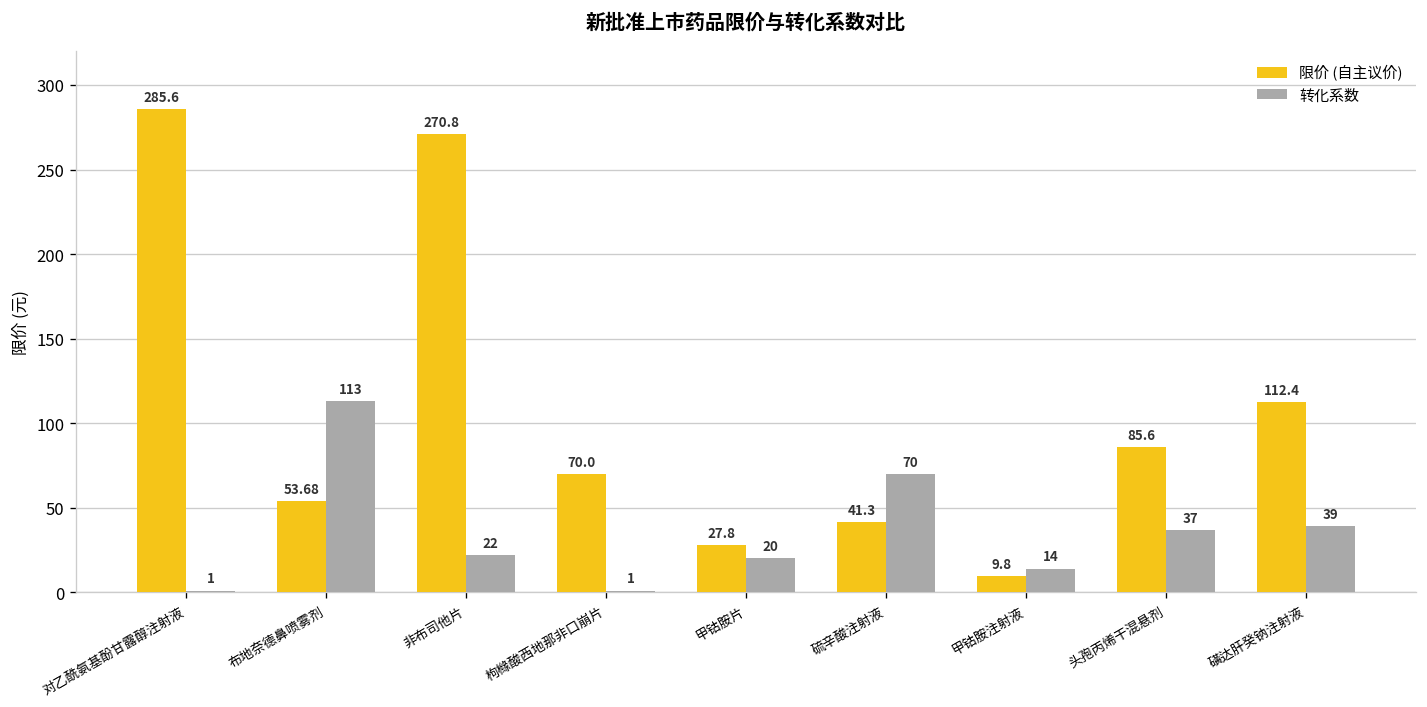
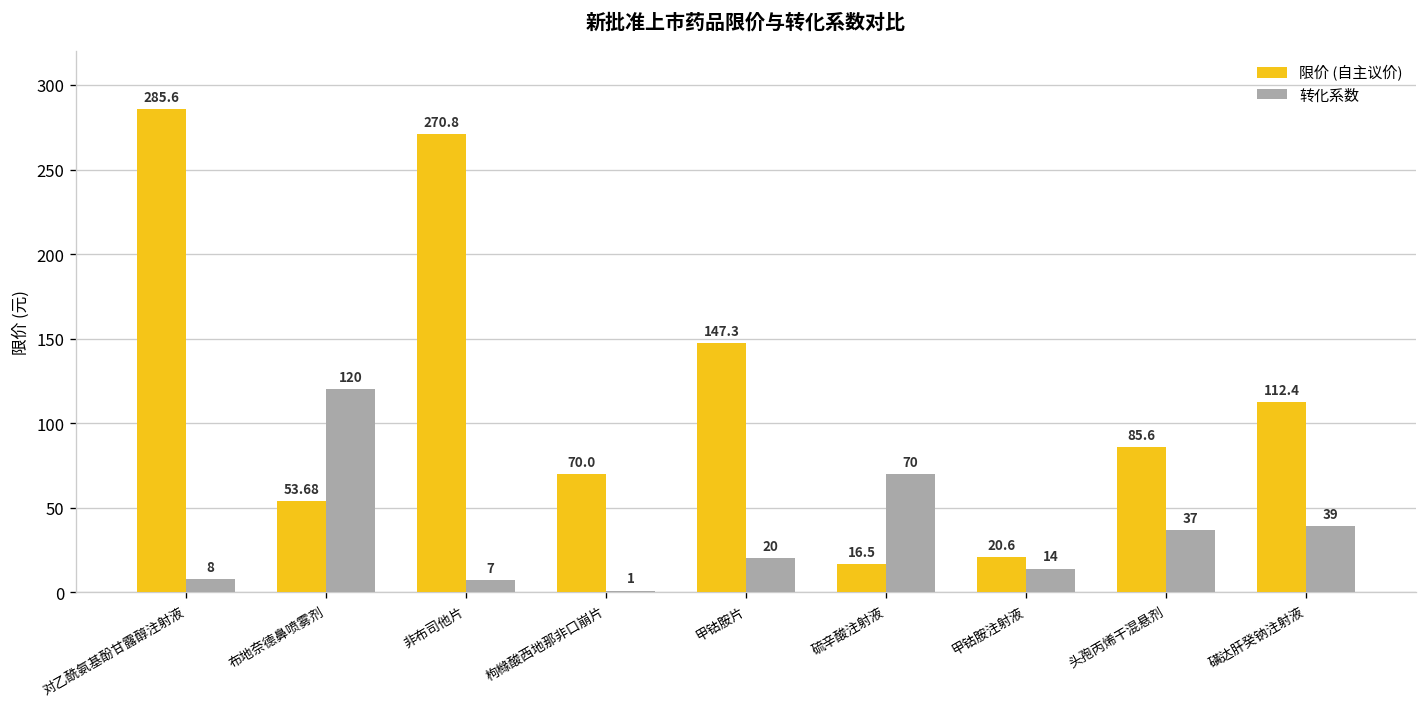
  {
    "限价 (自主议价)": {
      "对乙酰氨基酚甘露醇注射液": 285.6,
      "布地奈德鼻喷雾剂": 53.68,
      "非布司他片": 270.8,
      "枸橼酸西地那非口崩片": 70.0,
-     "甲钴胺片": 27.8,
-     "硫辛酸注射液": 41.3,
-     "甲钴胺注射液": 9.8,
+     "甲钴胺片": 147.3,
+     "硫辛酸注射液": 16.5,
+     "甲钴胺注射液": 20.6,
      "头孢丙烯干混悬剂": 85.6,
      "磺达肝癸钠注射液": 112.4
    },
    "转化系数": {
-     "对乙酰氨基酚甘露醇注射液": 1,
-     "布地奈德鼻喷雾剂": 113,
-     "非布司他片": 22,
+     "对乙酰氨基酚甘露醇注射液": 8,
+     "布地奈德鼻喷雾剂": 120,
+     "非布司他片": 7,
      "枸橼酸西地那非口崩片": 1,
      "甲钴胺片": 20,
      "硫辛酸注射液": 70,
      "甲钴胺注射液": 14,
      "头孢丙烯干混悬剂": 37,
      "磺达肝癸钠注射液": 39
    }
  }
